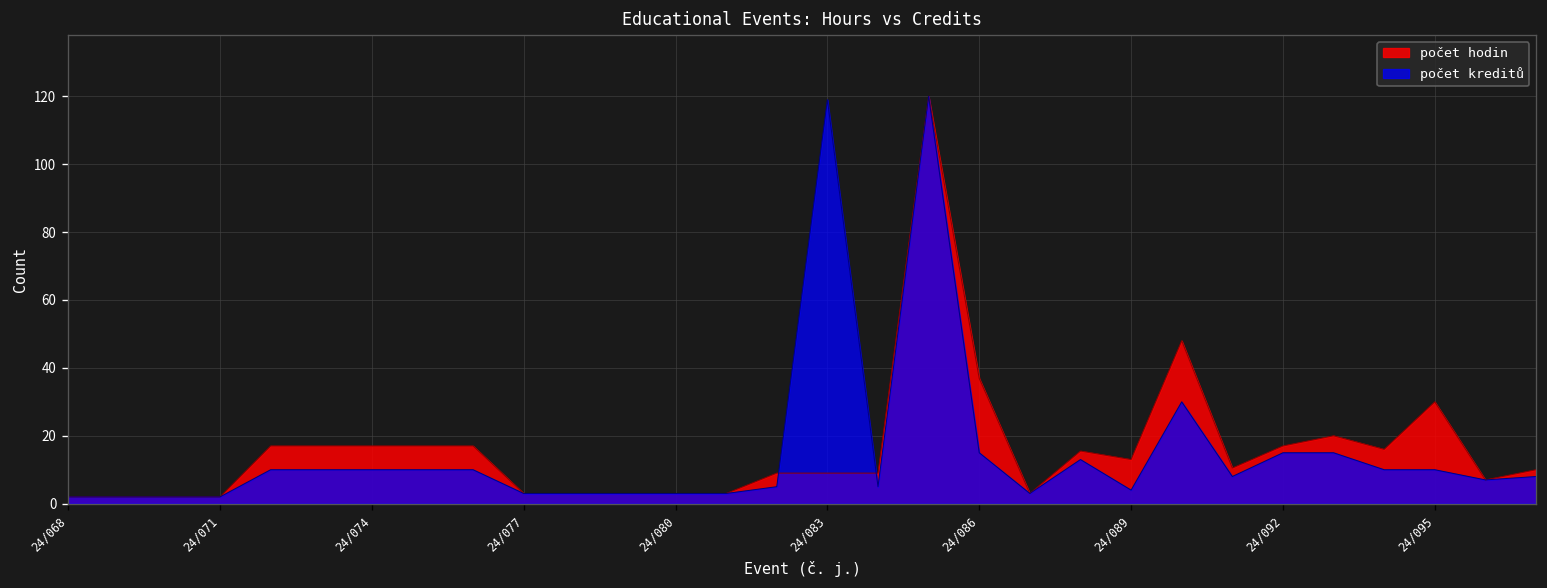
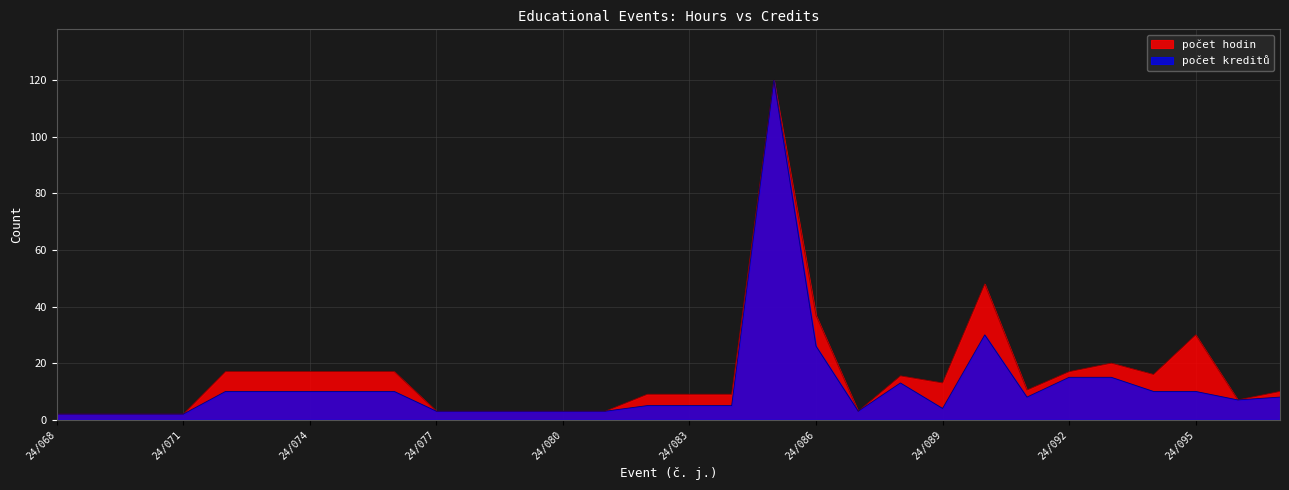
  {
    "počet hodin": {
      "24/074": 17,
      "24/083": 9,
      "24/086": 37,
      "24/089": 13,
      "24/092": 17,
      "24/095": 30
    },
    "počet kreditů": {
      "24/074": 10,
-     "24/083": 119,
-     "24/086": 15,
+     "24/083": 5,
+     "24/086": 26,
      "24/089": 4,
      "24/092": 15,
      "24/095": 10
    }
  }
